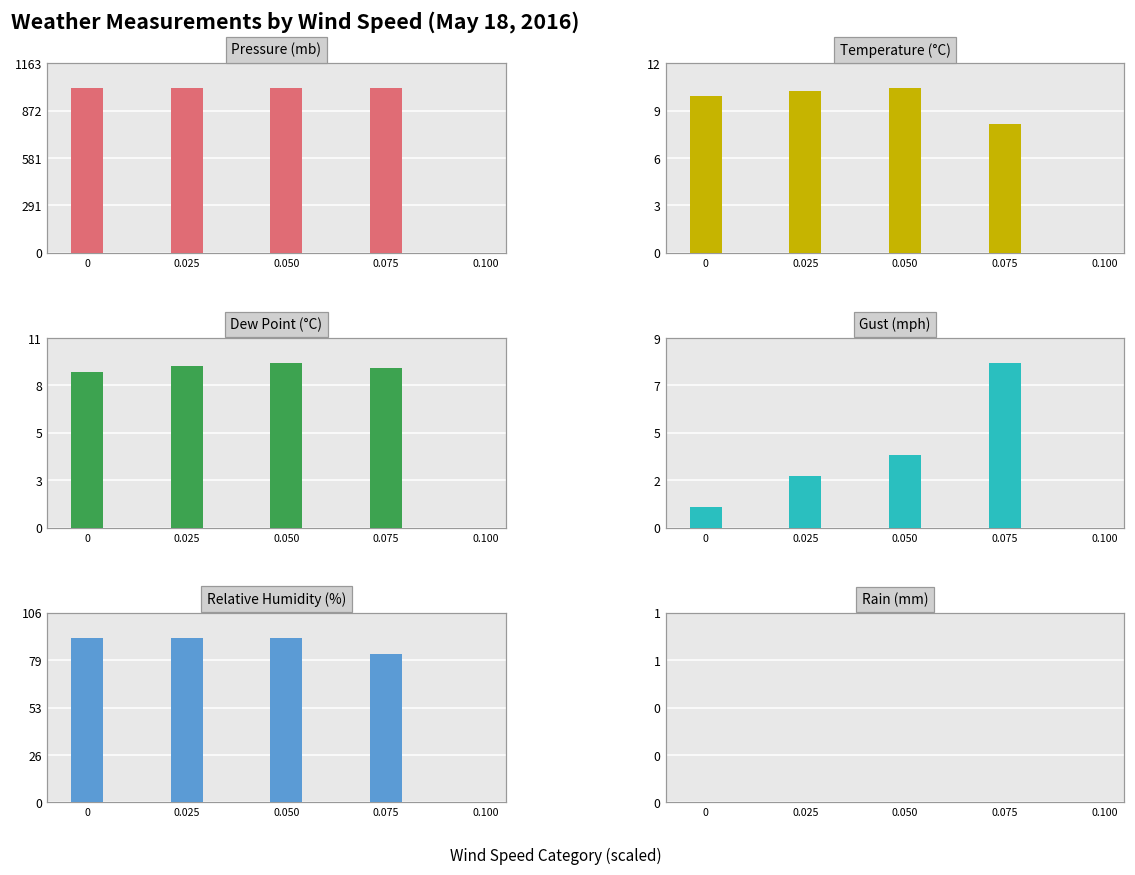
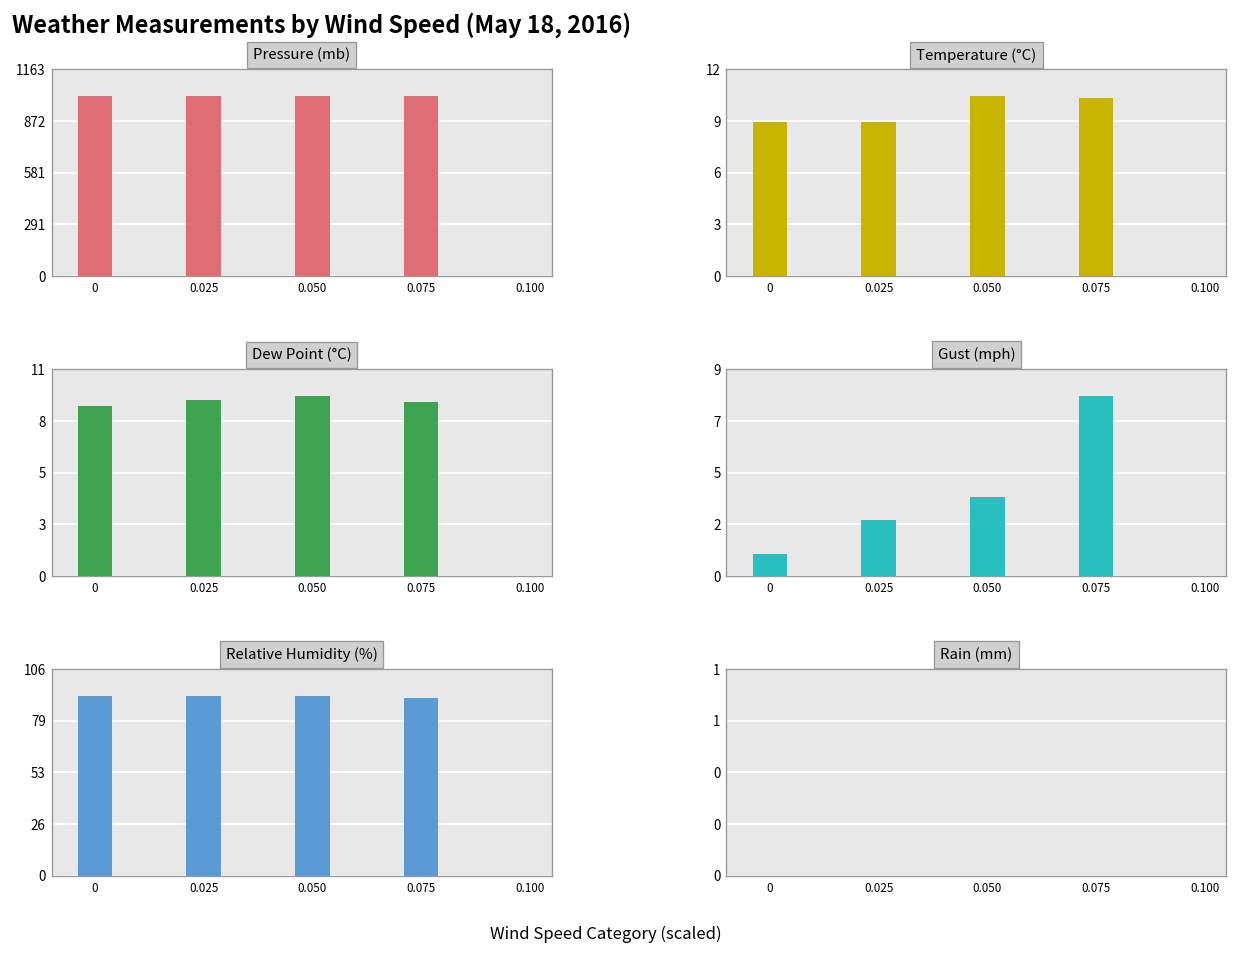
  {
    "Pressure (mb)": {
      "0": 1010,
      "0.025": 1010,
      "0.050": 1010,
      "0.075": 1010
    },
    "Temperature (°C)": {
-     "0": 9.9,
-     "0.025": 10.2,
+     "0": 8.9,
+     "0.025": 8.9,
      "0.050": 10.4,
-     "0.075": 8.1
+     "0.075": 10.3
    },
    "Relative Humidity (%)": {
      "0": 92,
      "0.025": 92,
      "0.050": 92,
-     "0.075": 83
+     "0.075": 91
    }
  }
